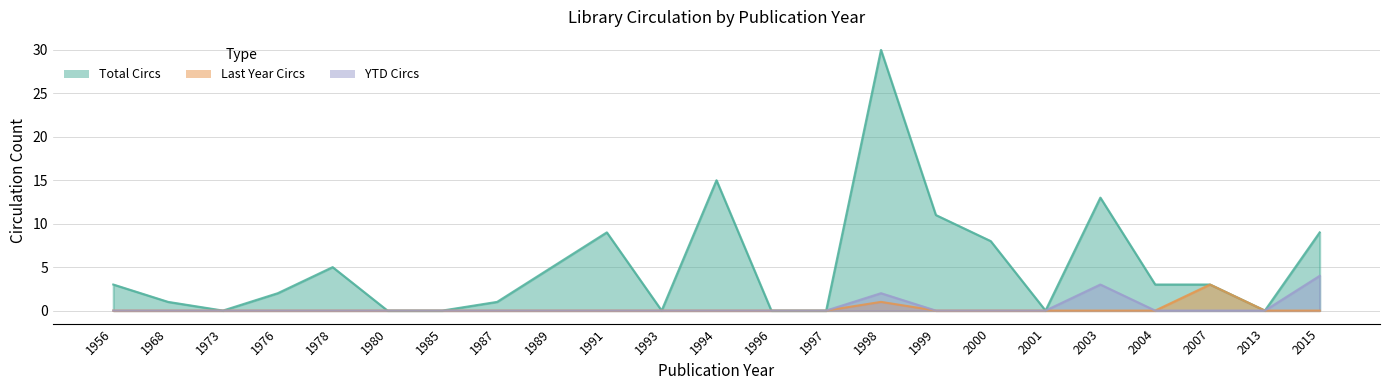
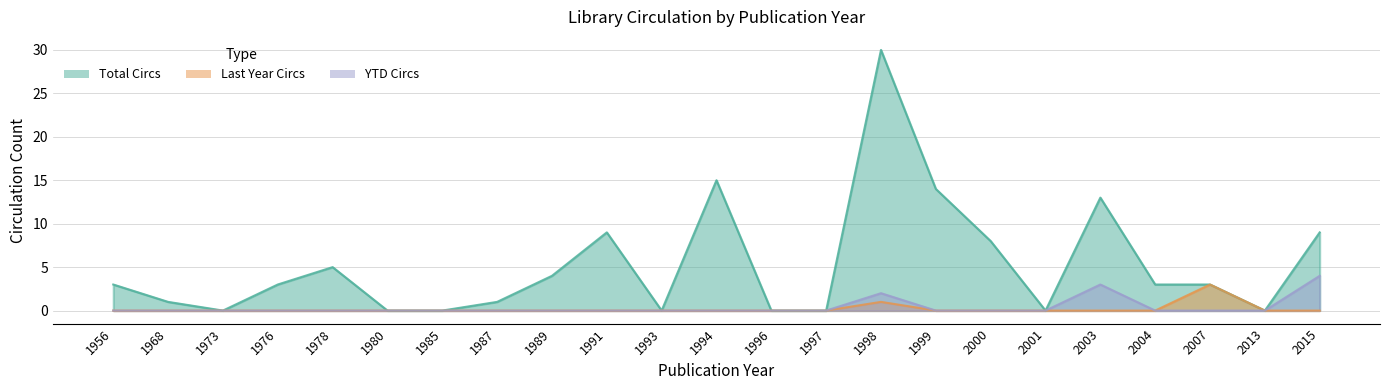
  {
    "Total Circs": {
      "1956": 3,
      "1968": 1,
-     "1976": 2,
+     "1976": 3,
      "1978": 5,
      "1987": 1,
-     "1989": 5,
+     "1989": 4,
      "1991": 9,
      "1994": 15,
      "1998": 30,
-     "1999": 11,
+     "1999": 14,
      "2000": 8,
      "2003": 13,
      "2004": 3,
      "2015": 9
    },
    "Last Year Circs": {
      "1998": 1,
      "2003": 0,
      "2015": 0
    },
    "YTD Circs": {
      "1998": 2,
      "2003": 3,
      "2007": 0,
      "2015": 4
    }
  }
